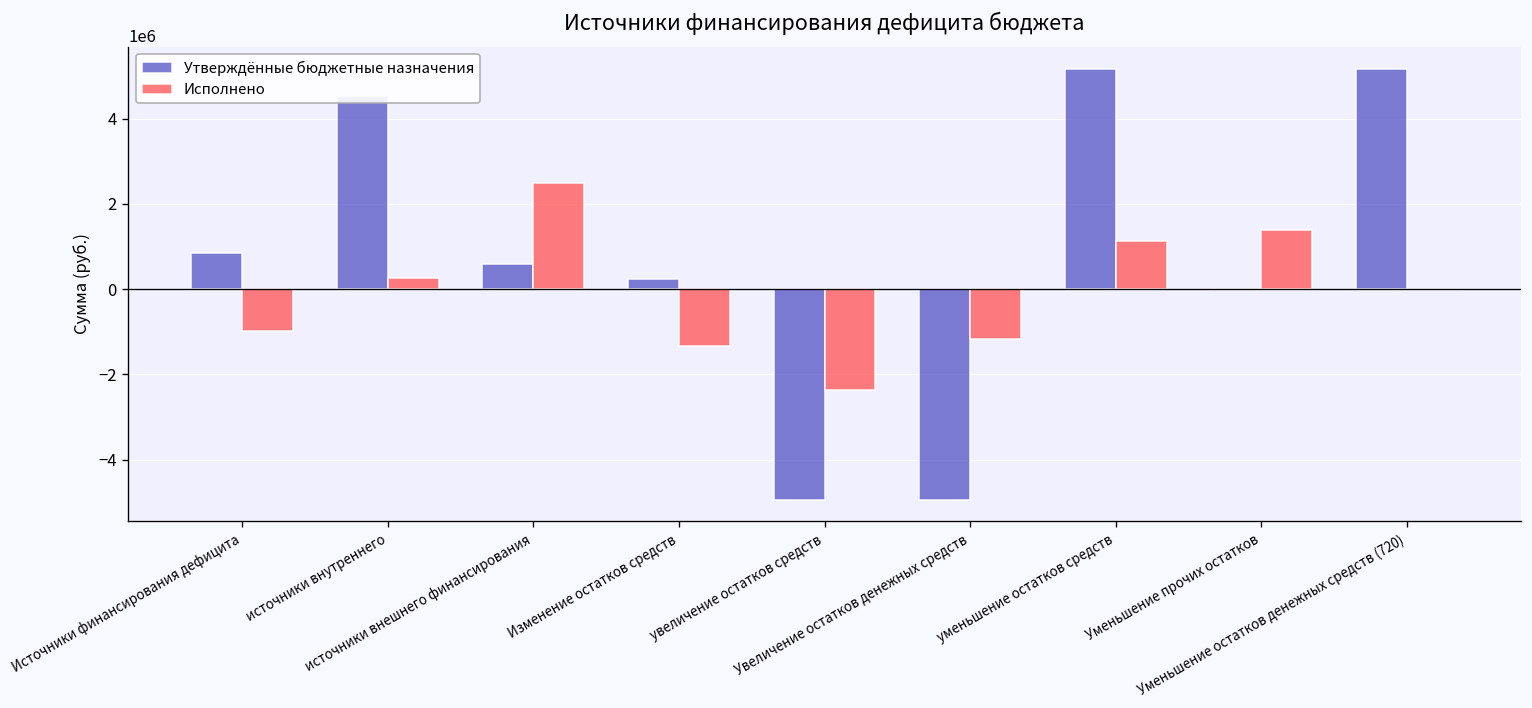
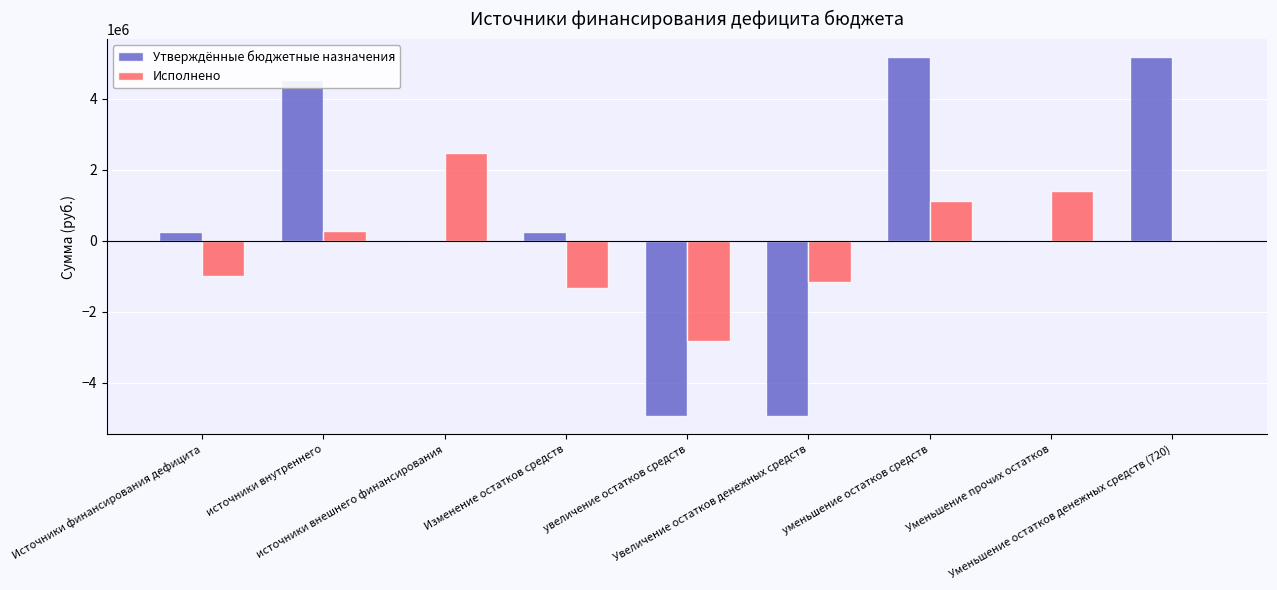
  {
    "Утверждённые бюджетные назначения": {
-     "Источники финансирования дефицита": 800000,
-     "источники внешнего финансирования": 600000,
+     "Источники финансирования дефицита": 200000,
+     "источники внешнего финансирования": 0,
      "Изменение остатков средств": 200000,
      "увеличение остатков средств": -4900000,
      "Увеличение остатков денежных средств": -4900000,
      "уменьшение остатков средств": 5200000,
      "Уменьшение прочих остатков": 0,
      "Уменьшение остатков денежных средств (720)": 5200000
    },
    "Исполнено": {
      "Источники финансирования дефицита": -1000000,
      "источники внутреннего": 300000,
      "источники внешнего финансирования": 2500000,
      "Изменение остатков средств": -1300000,
-     "увеличение остатков средств": -2400000,
+     "увеличение остатков средств": -2800000,
      "Увеличение остатков денежных средств": -1200000,
      "уменьшение остатков средств": 1100000,
      "Уменьшение прочих остатков": 1400000,
      "Уменьшение остатков денежных средств (720)": 0
    }
  }
